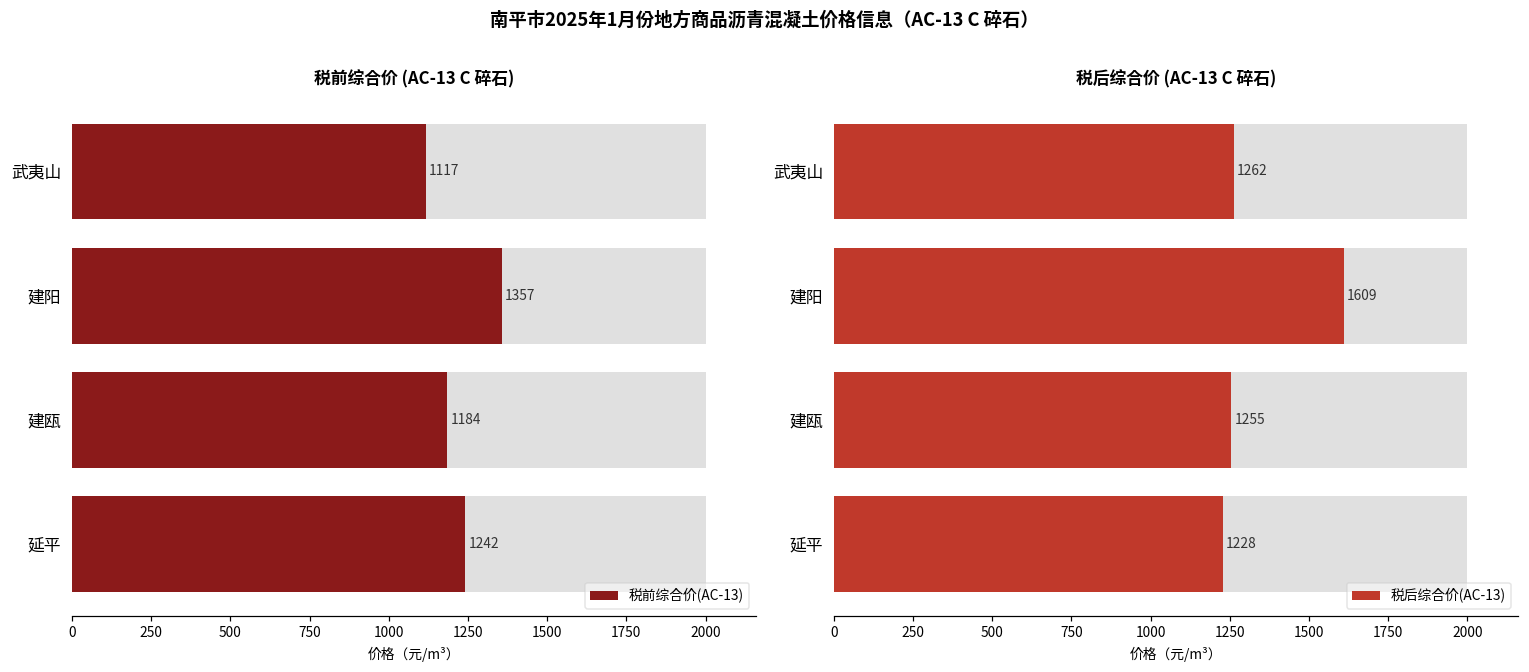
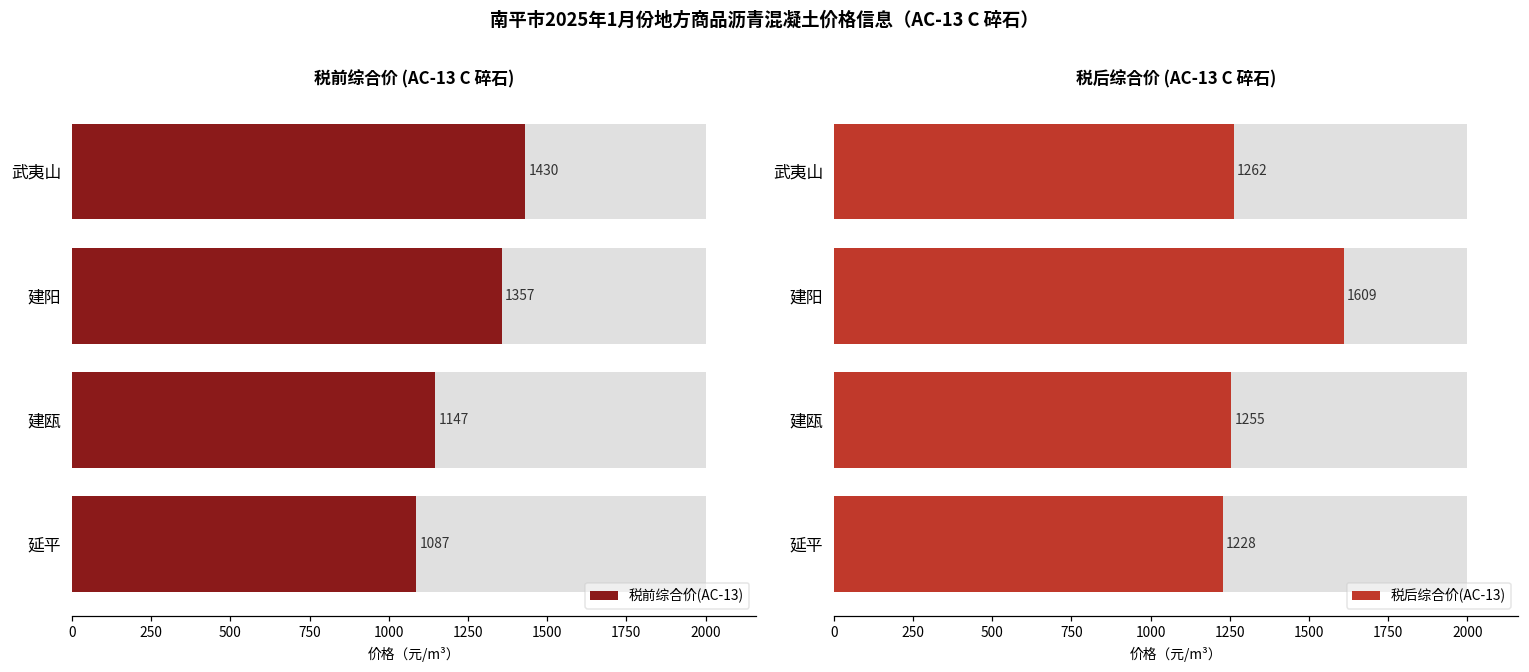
  {
    "税前综合价 (AC-13 C 碎石)": {
      "税前综合价(AC-13)": {
-       "武夷山": 1117,
-       "建瓯": 1184,
-       "延平": 1242
+       "武夷山": 1430,
+       "建瓯": 1147,
+       "延平": 1087
      }
    }
  }
